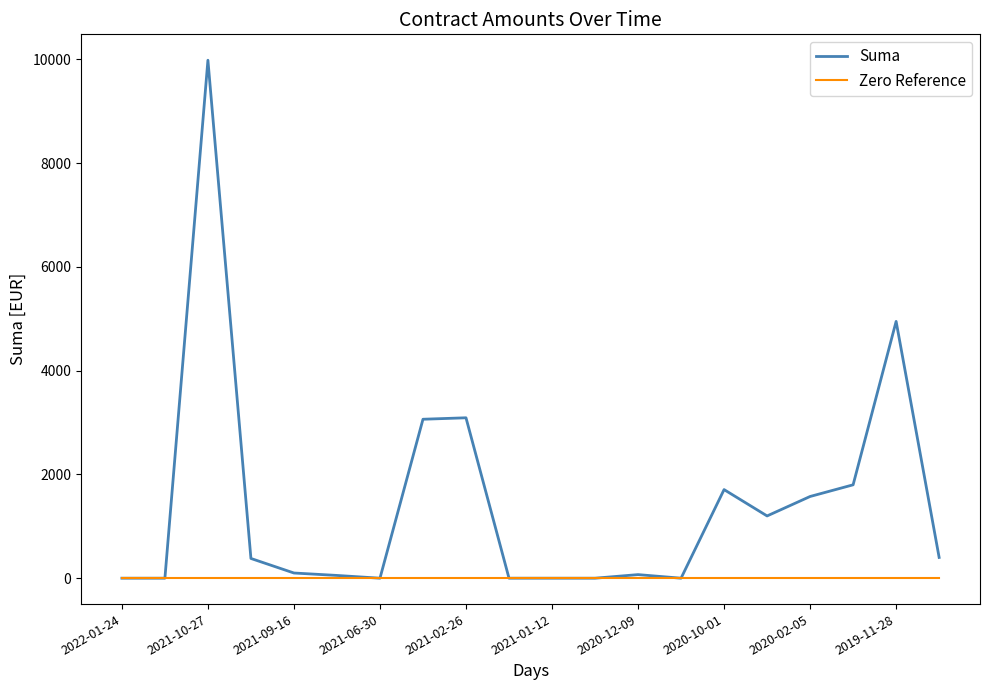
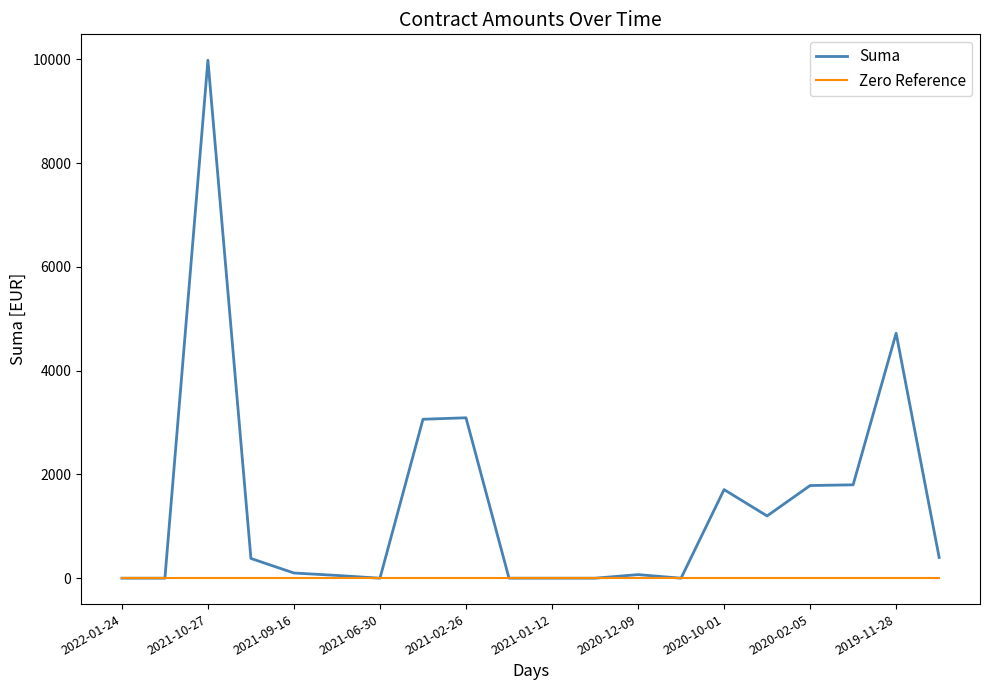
  {
    "Suma": {
      "2021-10-27": 10000,
      "2021-09-16": 100,
      "2021-02-26": 3100,
      "2020-10-01": 1700,
-     "2020-02-05": 1600,
-     "2019-11-28": 5000
+     "2020-02-05": 1800,
+     "2019-11-28": 4700
    },
    "Zero Reference": {
      "2021-10-27": 0,
      "2021-09-16": 0,
      "2021-02-26": 0,
      "2020-10-01": 0,
      "2020-02-05": 0,
      "2019-11-28": 0
    }
  }
